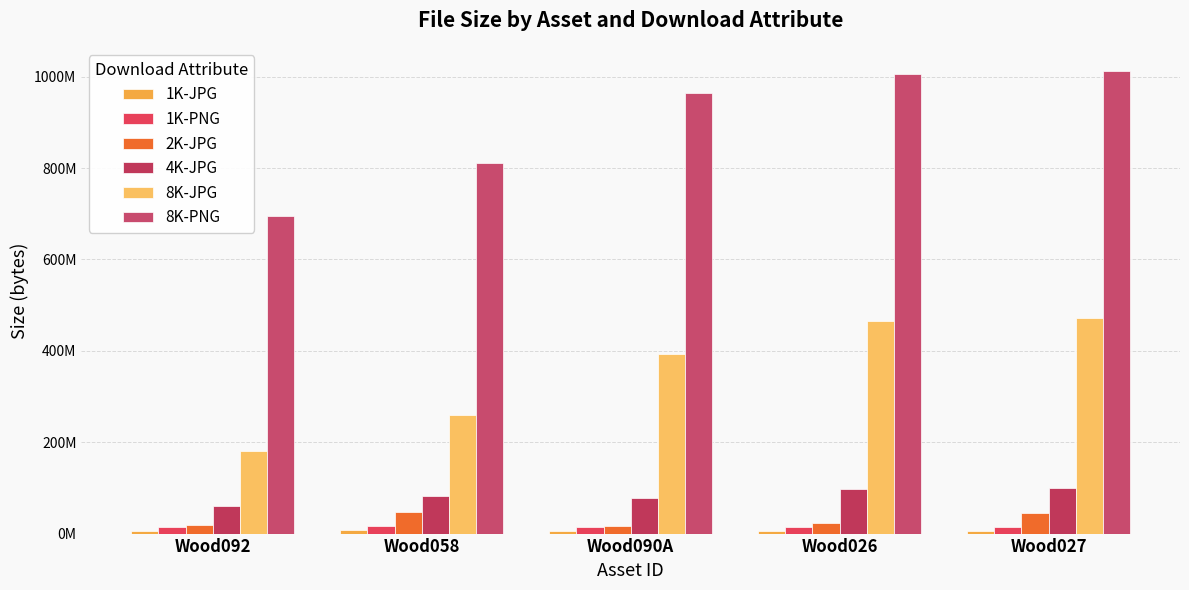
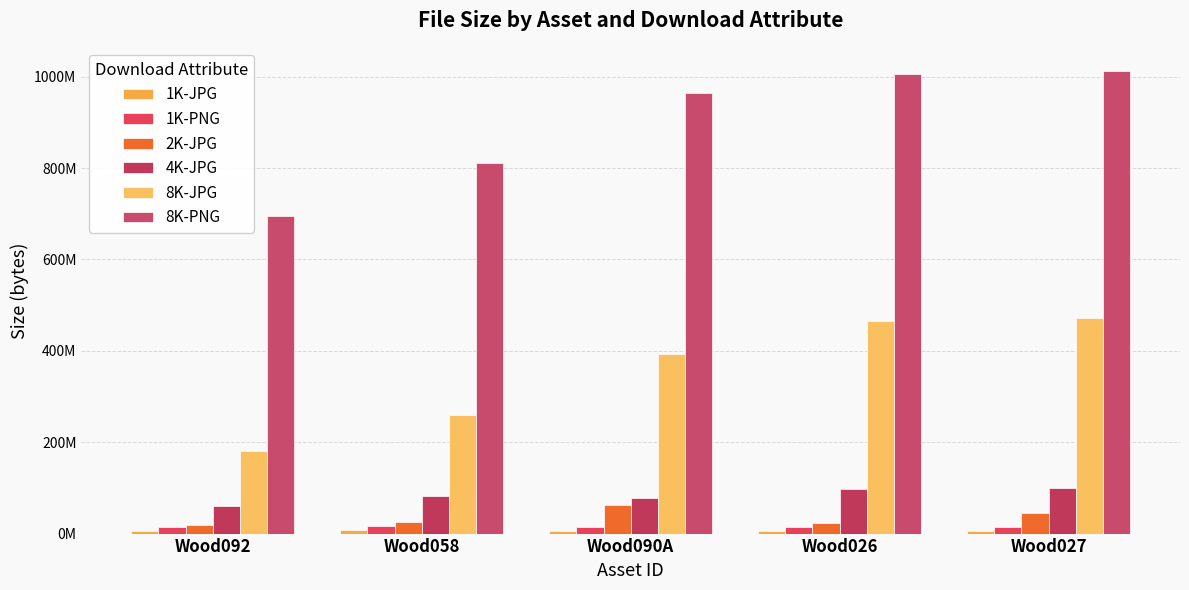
  {
    "2K-JPG": {
      "Wood092": 20000000,
-     "Wood058": 50000000,
-     "Wood090A": 20000000,
+     "Wood058": 30000000,
+     "Wood090A": 60000000,
      "Wood026": 20000000,
      "Wood027": 50000000
    }
  }
